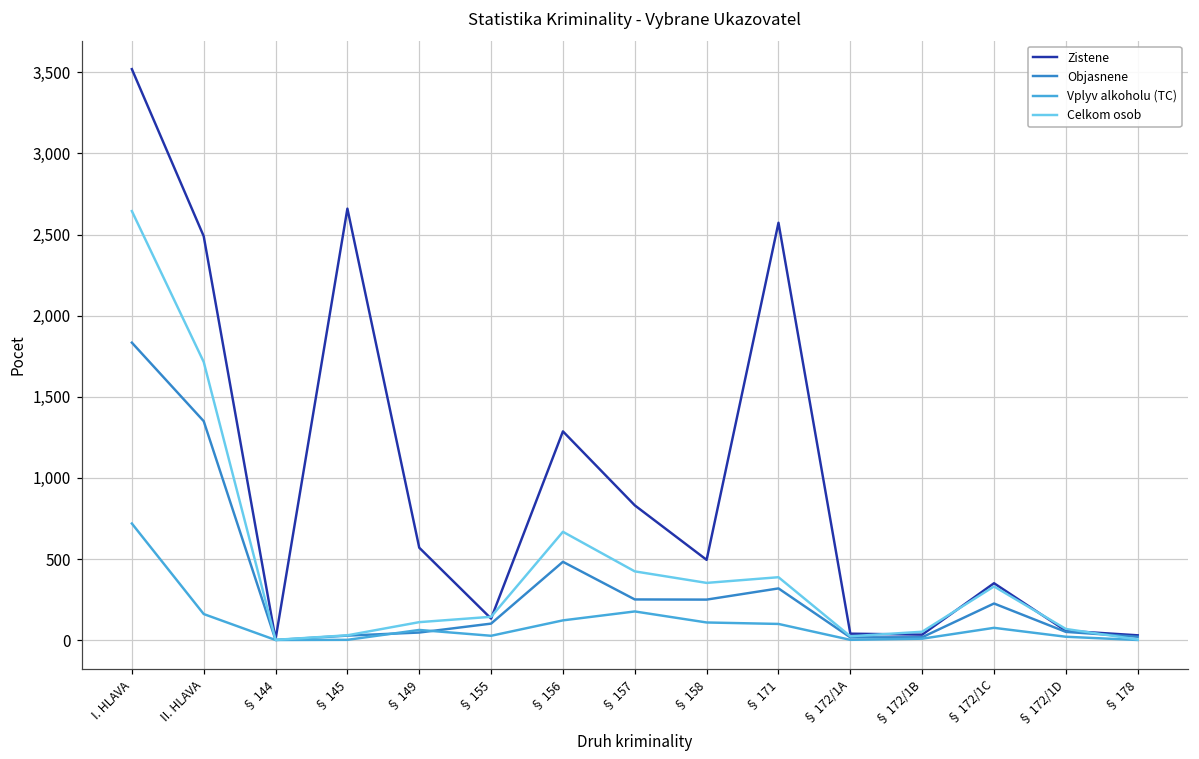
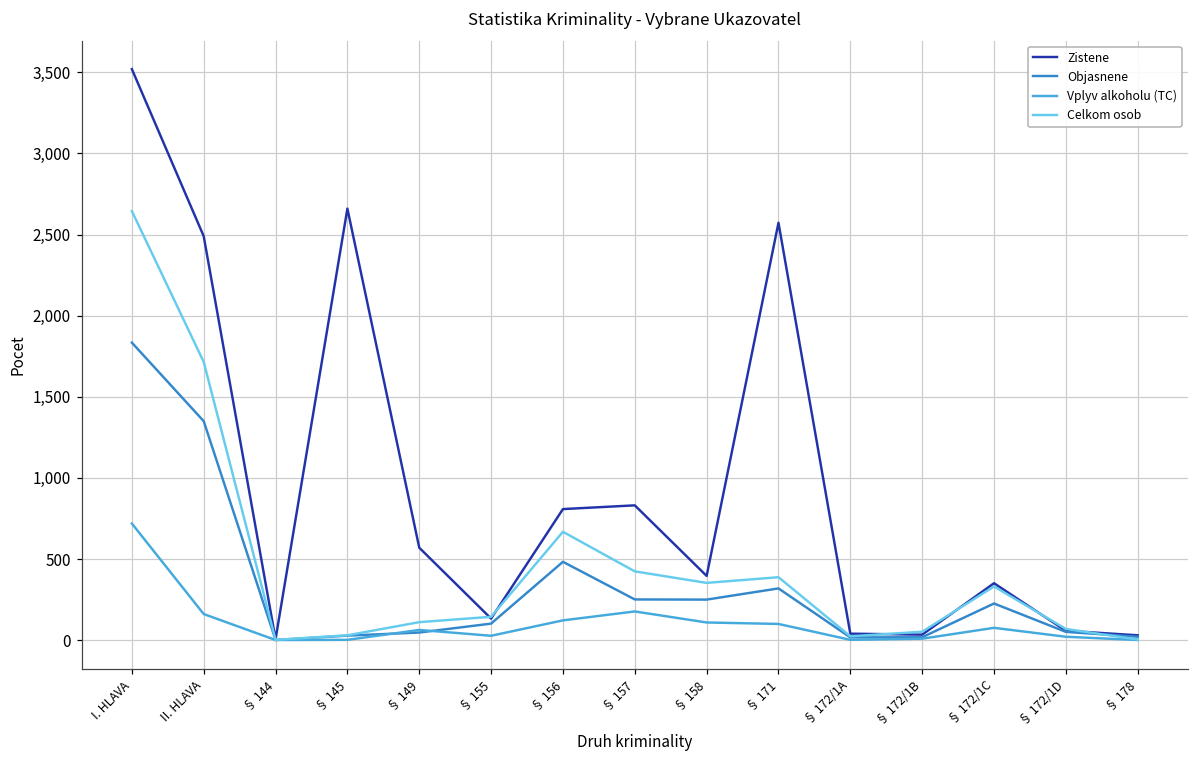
  {
    "Zistene": {
      "I. HLAVA": "3,520",
      "II. HLAVA": "2,490",
      "§ 145": "2,660",
      "§ 149": "570",
-     "§ 156": "1,290",
+     "§ 156": "810",
      "§ 157": "830",
-     "§ 158": "500",
+     "§ 158": "400",
      "§ 171": "2,570",
      "§ 172/1C": "350"
    }
  }
